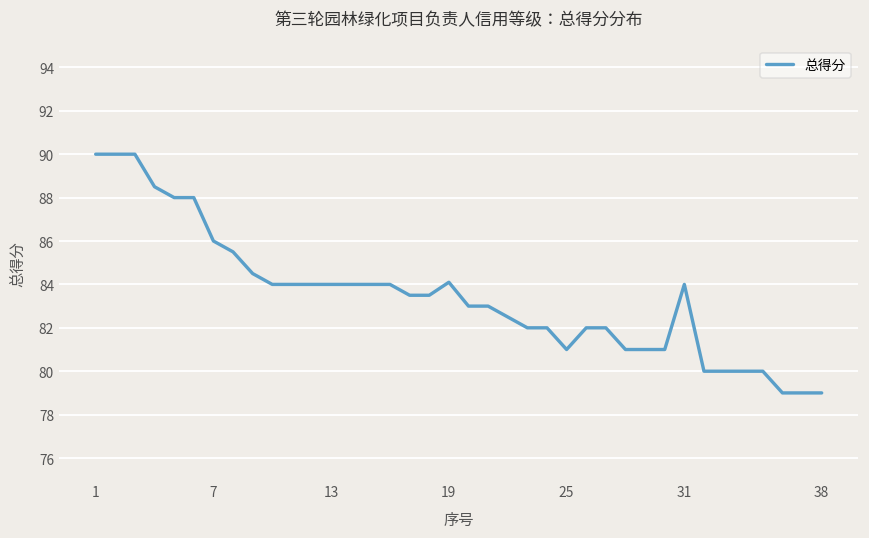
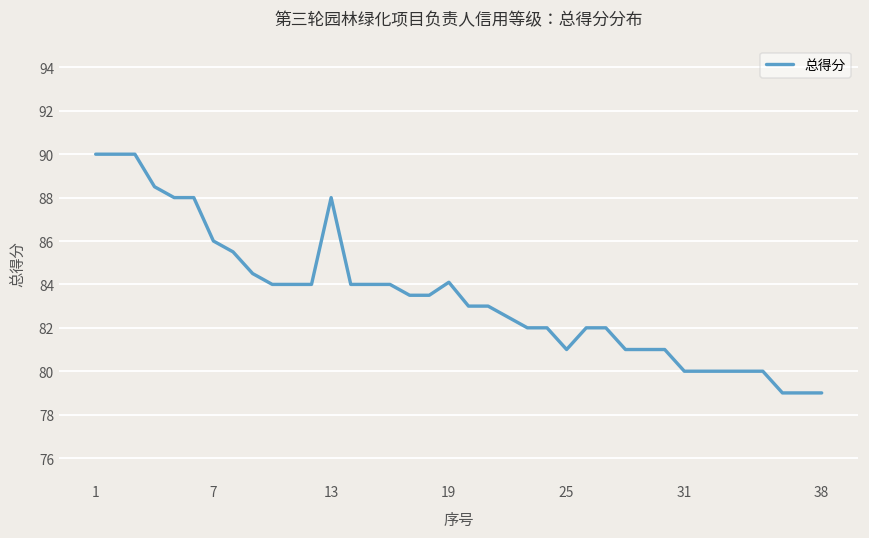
  {
    "1": 90,
    "7": 86,
-   "13": 84,
+   "13": 88,
    "19": 84,
    "25": 81,
-   "31": 84,
+   "31": 80,
    "38": 79
  }
